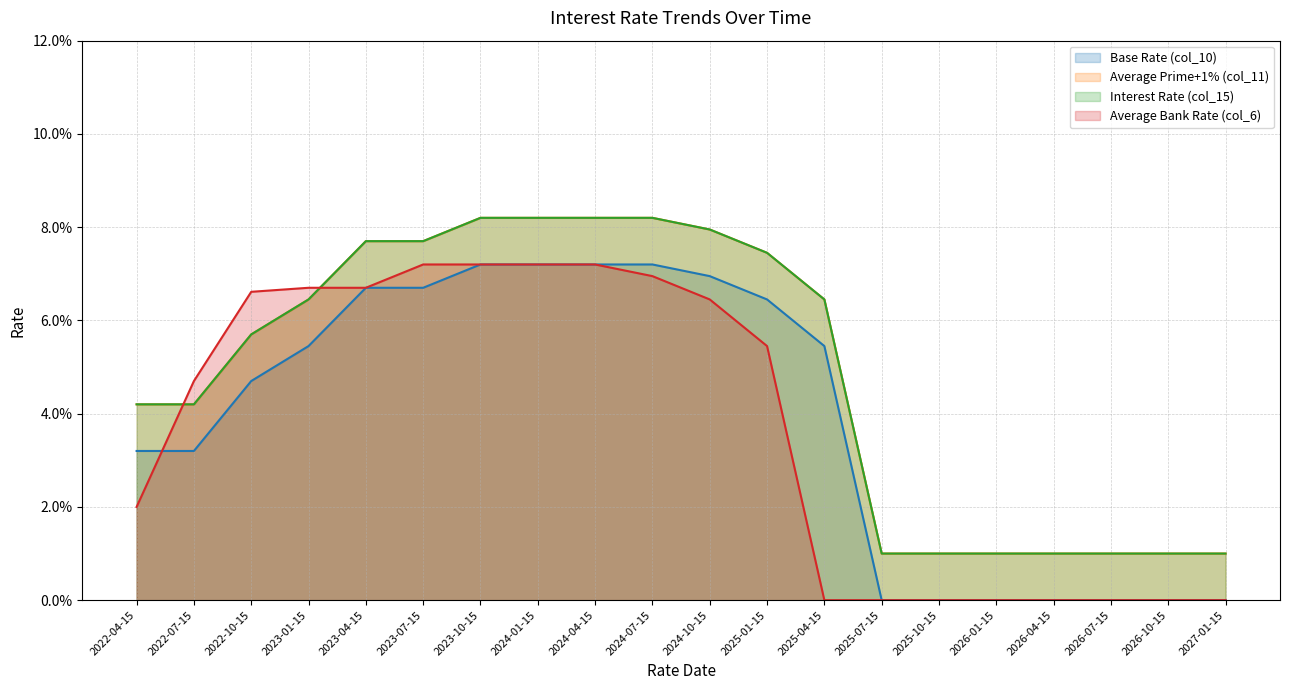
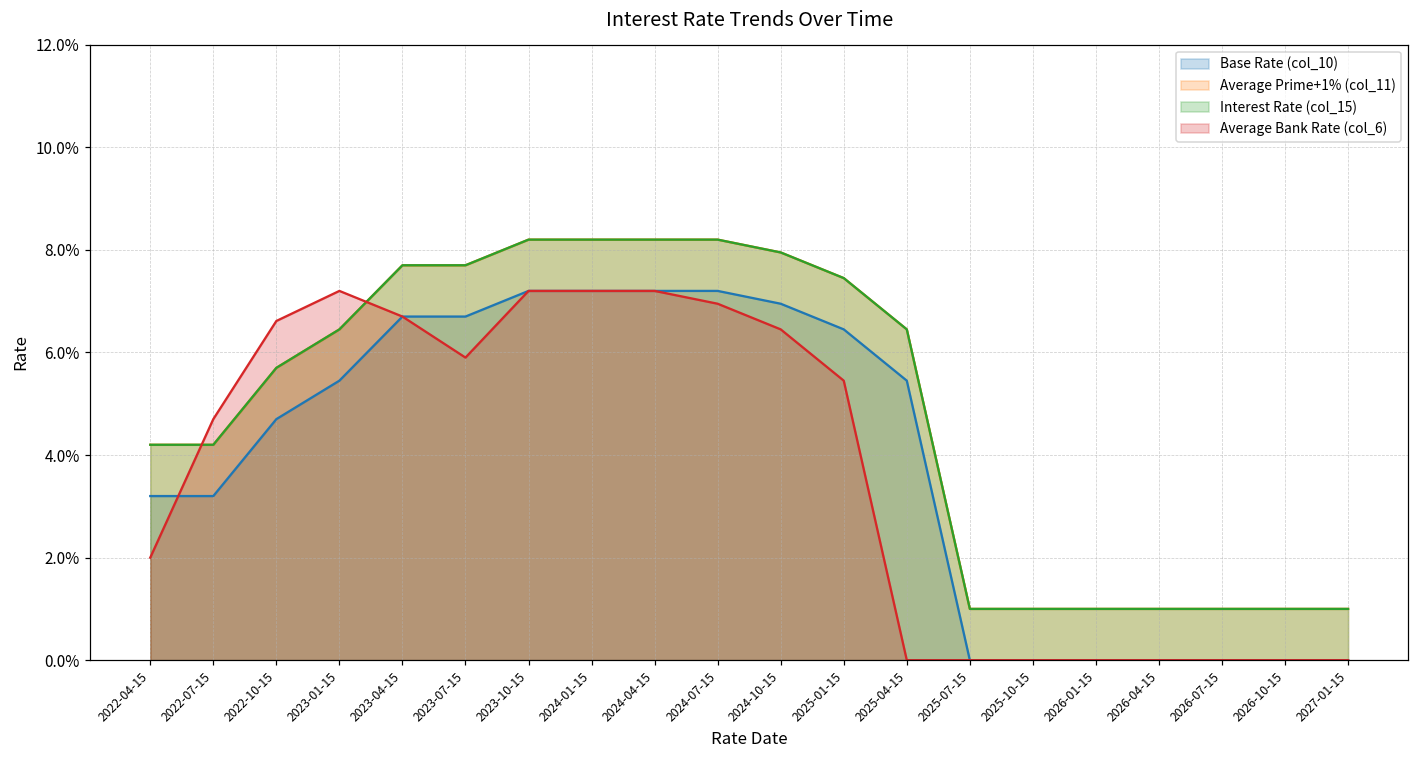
  {
    "Average Bank Rate (col_6)": {
      "2022-04-15": "2.0%",
      "2022-07-15": "4.7%",
      "2022-10-15": "6.6%",
-     "2023-01-15": "6.7%",
-     "2023-07-15": "7.2%",
+     "2023-01-15": "7.2%",
+     "2023-07-15": "5.9%",
      "2024-07-15": "7.0%",
      "2024-10-15": "6.5%",
      "2025-01-15": "5.5%",
      "2025-04-15": "0.0%"
    }
  }
